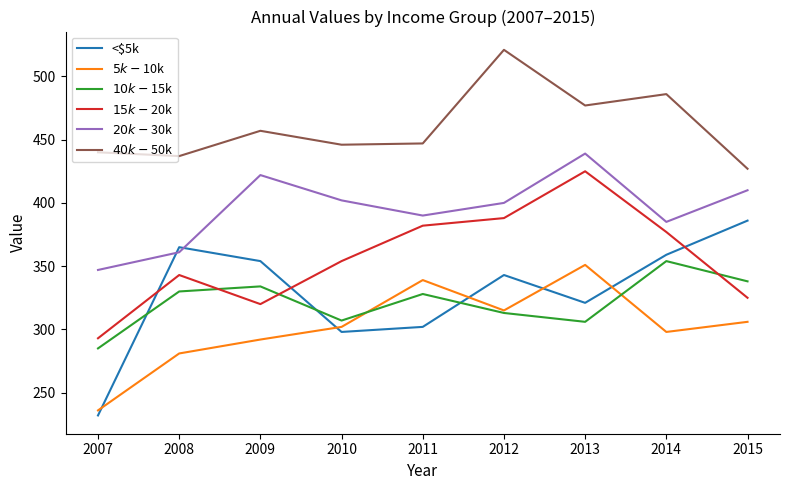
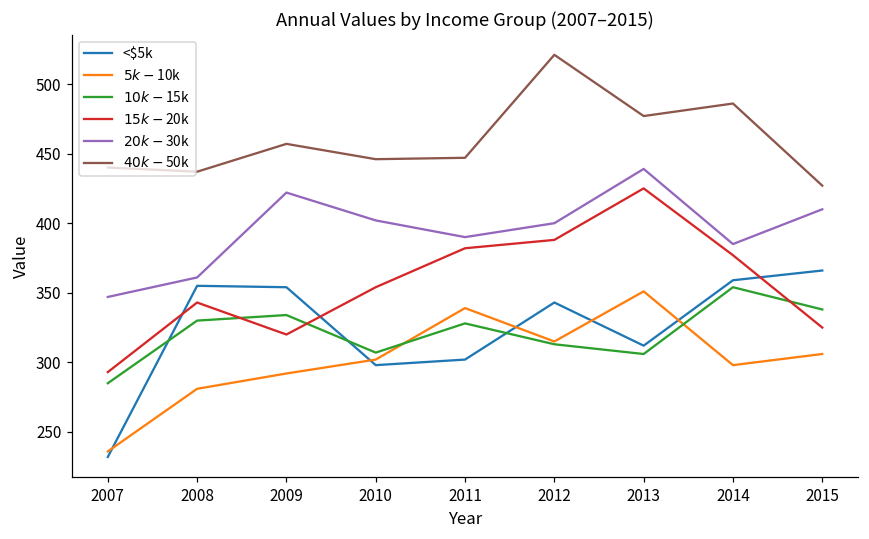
  {
    "<$5k": {
      "2007": 232,
-     "2008": 365,
+     "2008": 355,
      "2009": 354,
      "2010": 298,
      "2011": 302,
      "2012": 343,
-     "2013": 321,
+     "2013": 312,
      "2014": 359,
-     "2015": 386
+     "2015": 366
    }
  }
